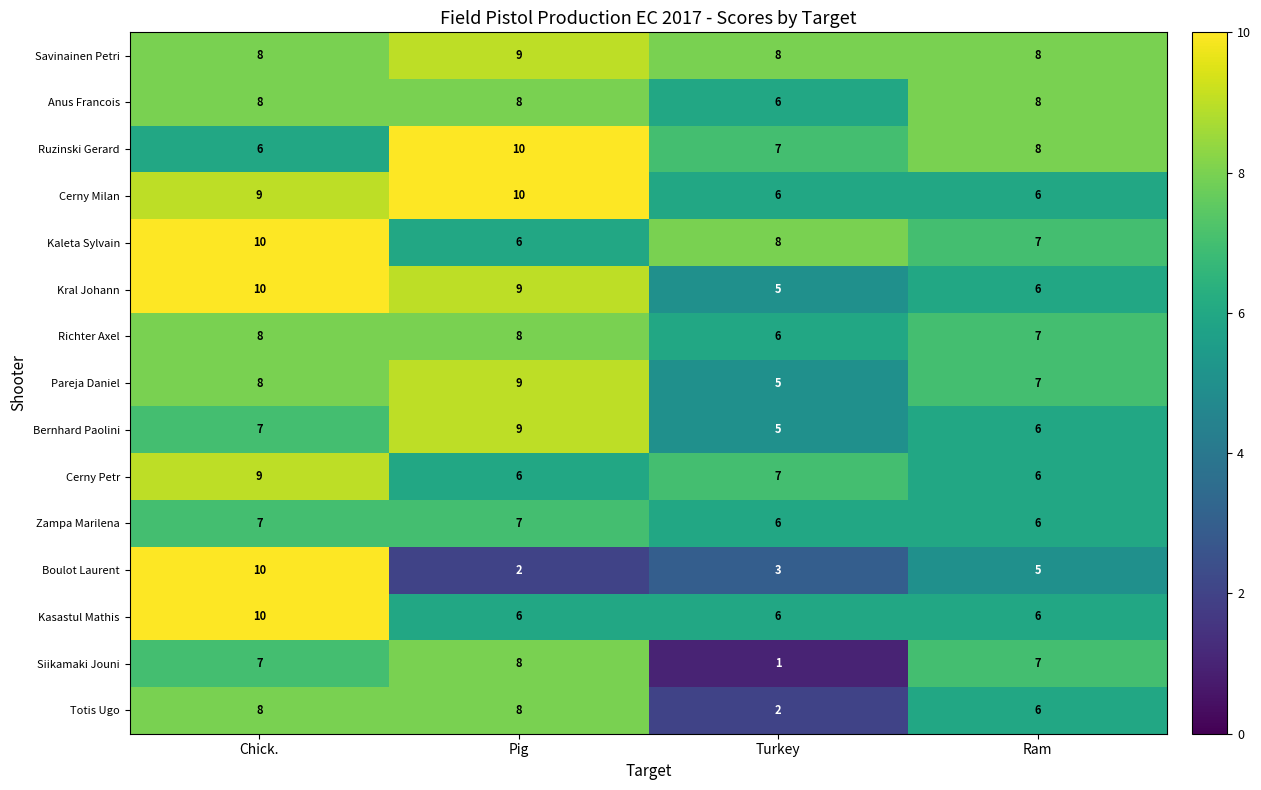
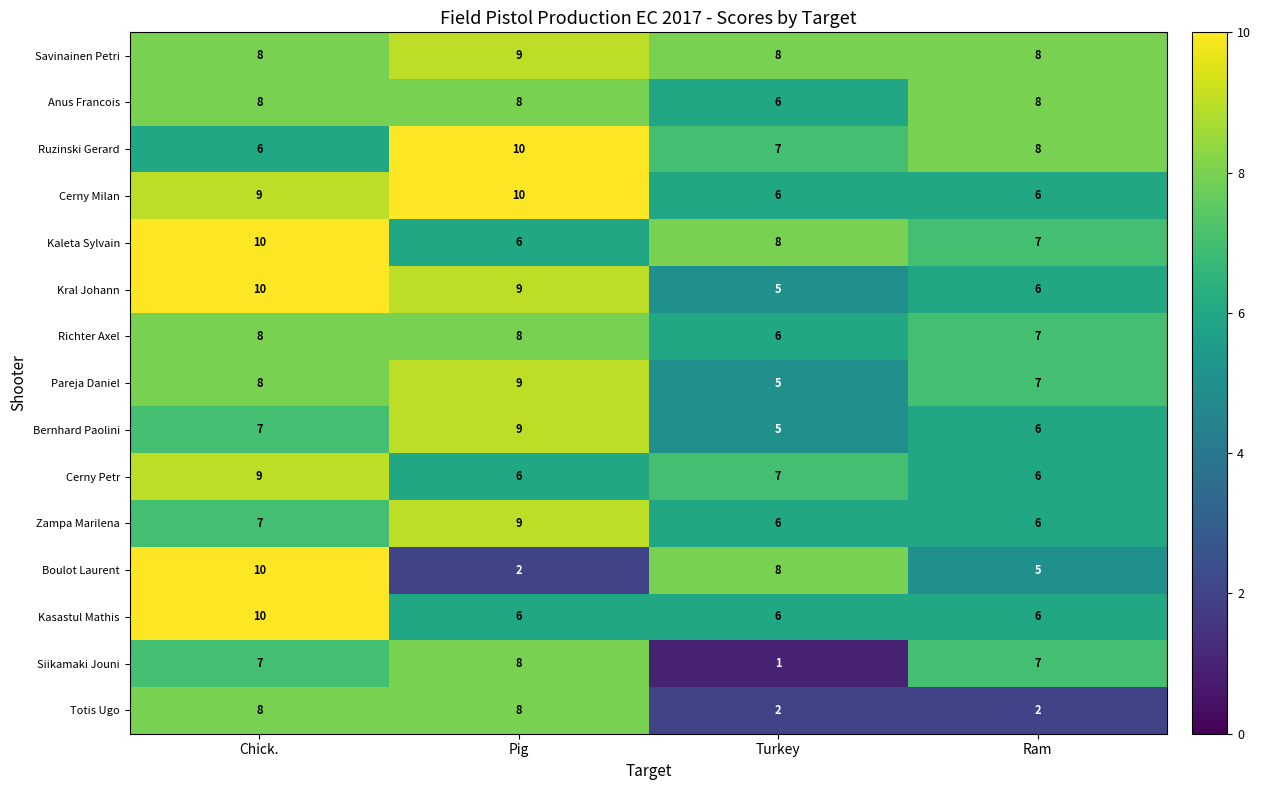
  {
    "Savinainen Petri": {
      "Chick.": 8,
      "Pig": 9,
      "Turkey": 8,
      "Ram": 8
    },
    "Anus Francois": {
      "Chick.": 8,
      "Pig": 8,
      "Turkey": 6,
      "Ram": 8
    },
    "Ruzinski Gerard": {
      "Chick.": 6,
      "Pig": 10,
      "Turkey": 7,
      "Ram": 8
    },
    "Cerny Milan": {
      "Chick.": 9,
      "Pig": 10,
      "Turkey": 6,
      "Ram": 6
    },
    "Kaleta Sylvain": {
      "Chick.": 10,
      "Pig": 6,
      "Turkey": 8,
      "Ram": 7
    },
    "Kral Johann": {
      "Chick.": 10,
      "Pig": 9,
      "Turkey": 5,
      "Ram": 6
    },
    "Richter Axel": {
      "Chick.": 8,
      "Pig": 8,
      "Turkey": 6,
      "Ram": 7
    },
    "Pareja Daniel": {
      "Chick.": 8,
      "Pig": 9,
      "Turkey": 5,
      "Ram": 7
    },
    "Bernhard Paolini": {
      "Chick.": 7,
      "Pig": 9,
      "Turkey": 5,
      "Ram": 6
    },
    "Cerny Petr": {
      "Chick.": 9,
      "Pig": 6,
      "Turkey": 7,
      "Ram": 6
    },
    "Zampa Marilena": {
      "Chick.": 7,
-     "Pig": 7,
+     "Pig": 9,
      "Turkey": 6,
      "Ram": 6
    },
    "Boulot Laurent": {
      "Chick.": 10,
      "Pig": 2,
-     "Turkey": 3,
+     "Turkey": 8,
      "Ram": 5
    },
    "Kasastul Mathis": {
      "Chick.": 10,
      "Pig": 6,
      "Turkey": 6,
      "Ram": 6
    },
    "Siikamaki Jouni": {
      "Chick.": 7,
      "Pig": 8,
      "Turkey": 1,
      "Ram": 7
    },
    "Totis Ugo": {
      "Chick.": 8,
      "Pig": 8,
      "Turkey": 2,
-     "Ram": 6
+     "Ram": 2
    }
  }
